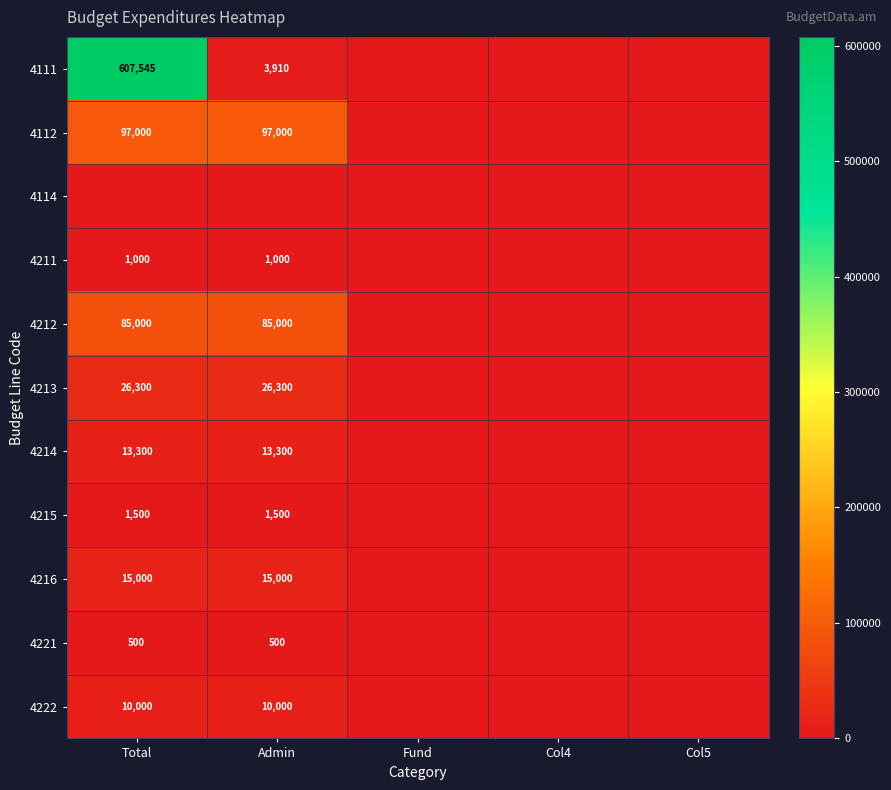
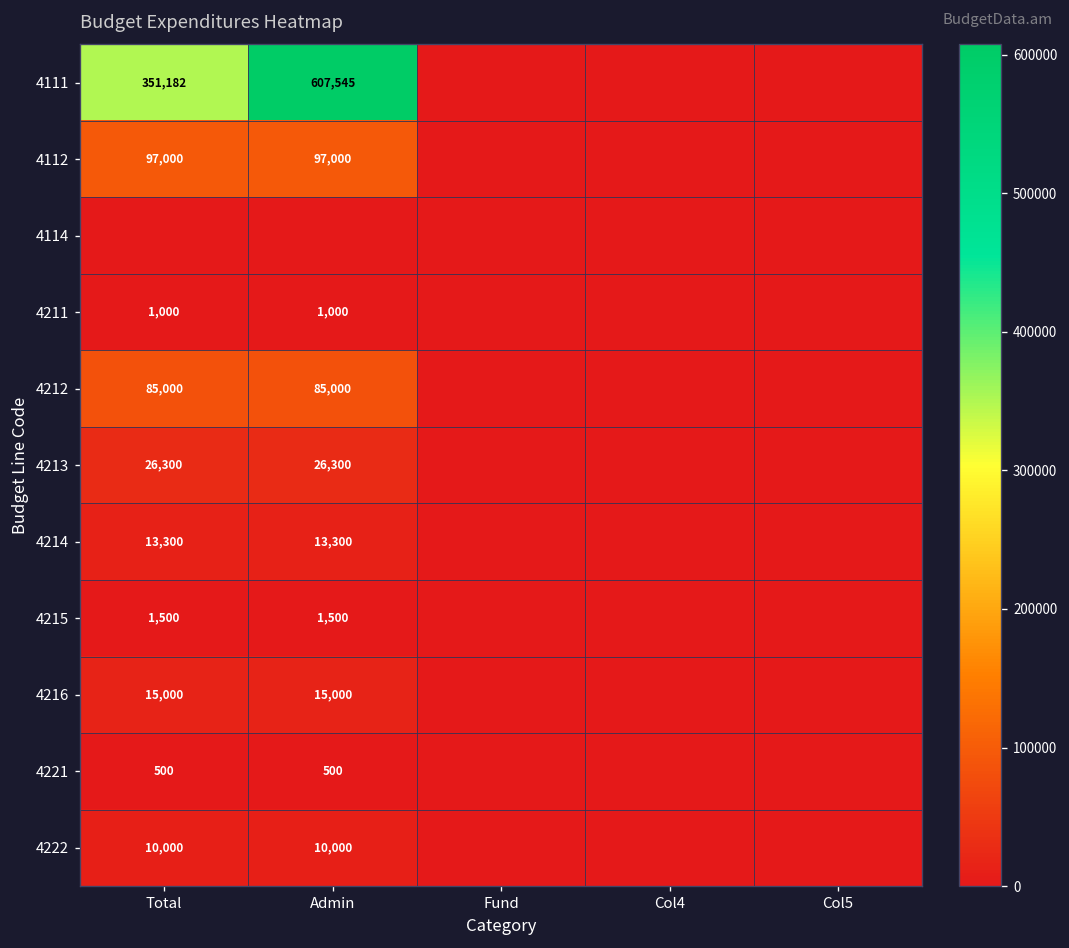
  {
    "4111": {
-     "Total": "607,545",
-     "Admin": "3,910"
+     "Total": "351,182",
+     "Admin": "607,545"
    },
    "4112": {
      "Total": "97,000",
      "Admin": "97,000"
    },
    "4211": {
      "Total": "1,000",
      "Admin": "1,000"
    },
    "4212": {
      "Total": "85,000",
      "Admin": "85,000"
    },
    "4213": {
      "Total": "26,300",
      "Admin": "26,300"
    },
    "4214": {
      "Total": "13,300",
      "Admin": "13,300"
    },
    "4215": {
      "Total": "1,500",
      "Admin": "1,500"
    },
    "4216": {
      "Total": "15,000",
      "Admin": "15,000"
    },
    "4221": {
      "Total": "500",
      "Admin": "500"
    },
    "4222": {
      "Total": "10,000",
      "Admin": "10,000"
    }
  }
